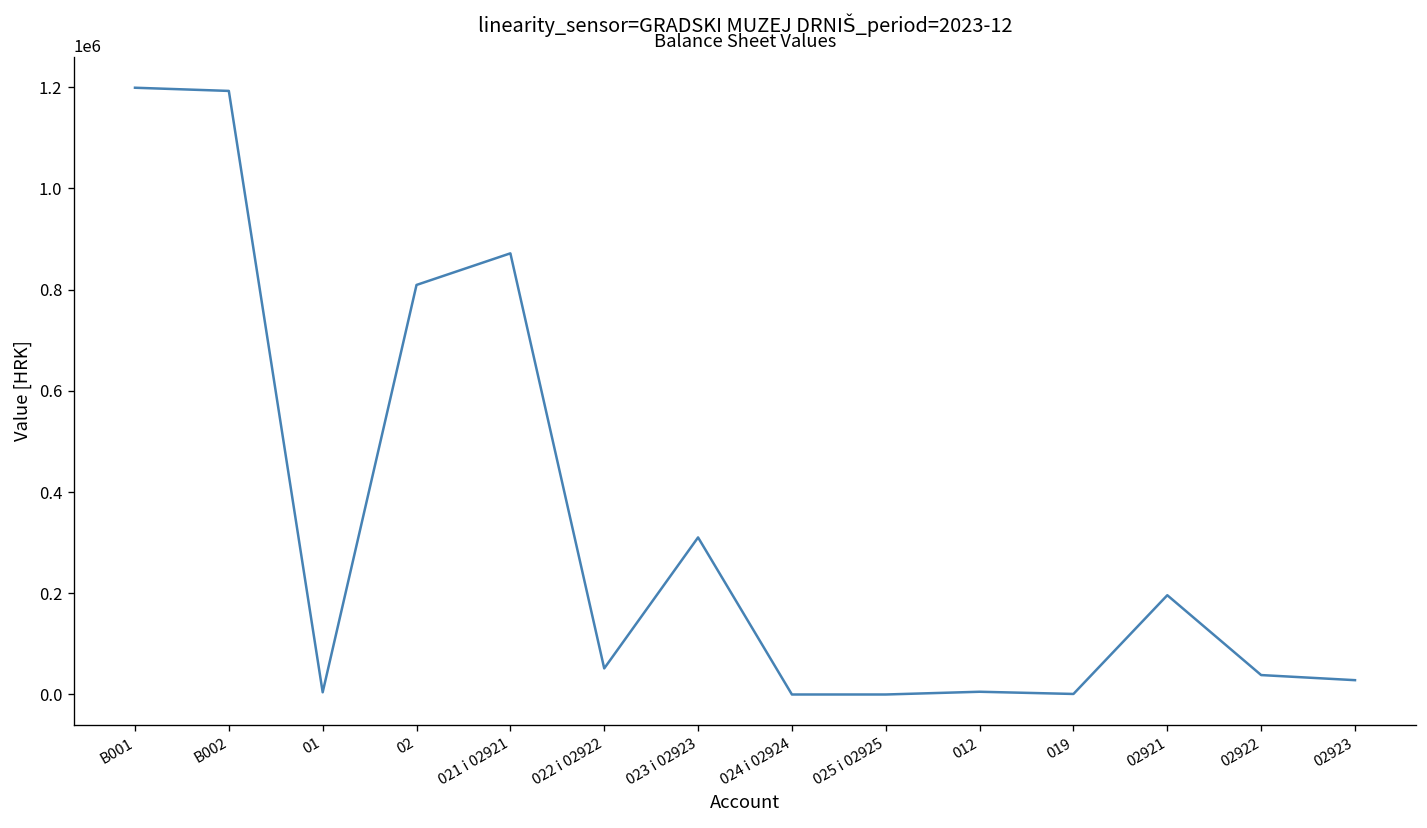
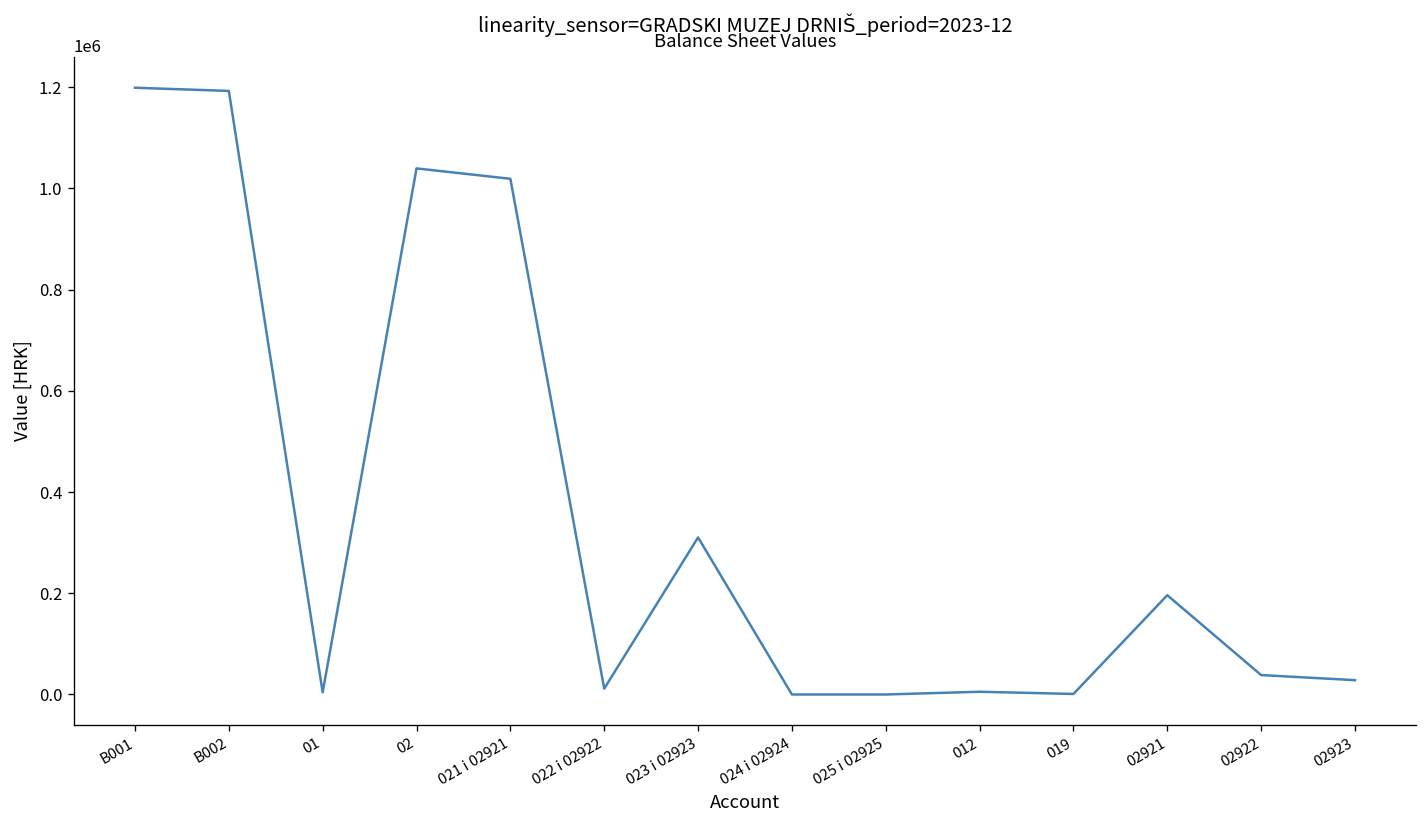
  {
    "B001": 1200000,
    "B002": 1190000,
    "01": 0,
-   "02": 810000,
-   "021 i 02921": 870000,
-   "022 i 02922": 50000,
+   "02": 1040000,
+   "021 i 02921": 1020000,
+   "022 i 02922": 10000,
    "023 i 02923": 310000,
    "024 i 02924": 0,
    "025 i 02925": 0,
    "012": 10000,
    "019": 0,
    "02921": 200000,
    "02922": 40000,
    "02923": 30000
  }
